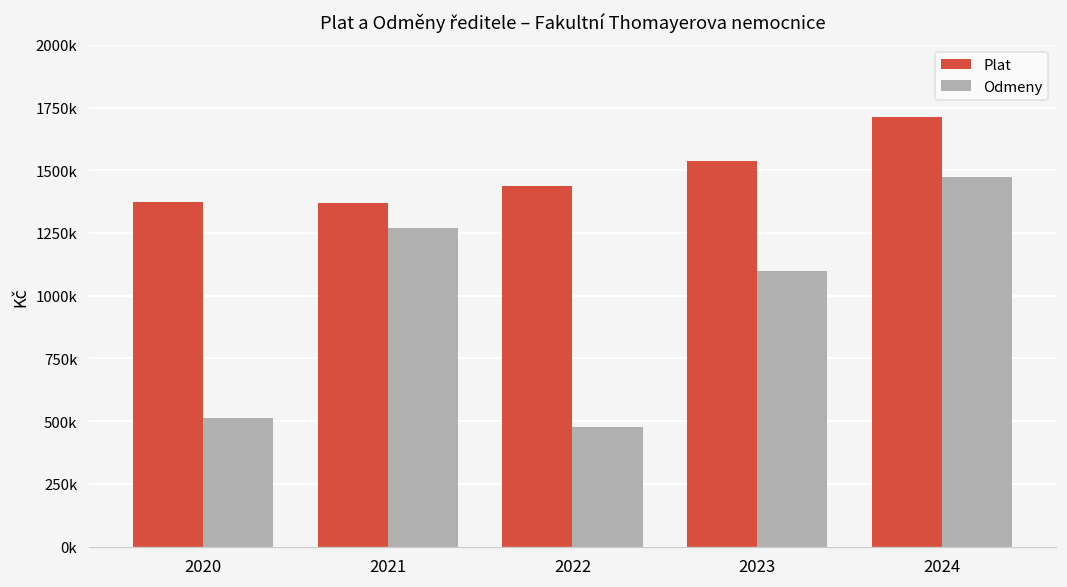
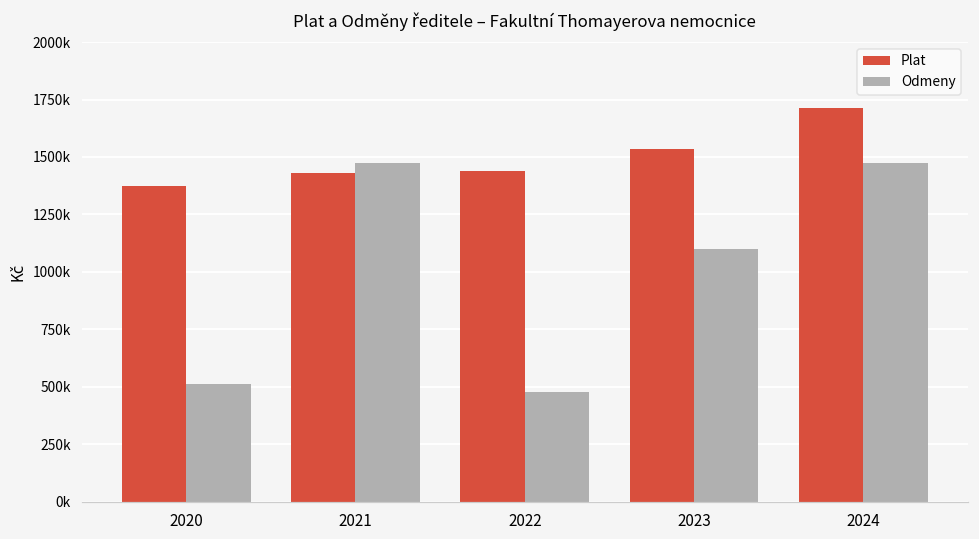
  {
    "Plat": {
      "2020": 1380000,
-     "2021": 1370000,
+     "2021": 1430000,
      "2022": 1440000,
      "2023": 1540000,
      "2024": 1710000
    },
    "Odmeny": {
      "2020": 510000,
-     "2021": 1270000,
+     "2021": 1470000,
      "2022": 480000,
      "2023": 1100000,
      "2024": 1470000
    }
  }
